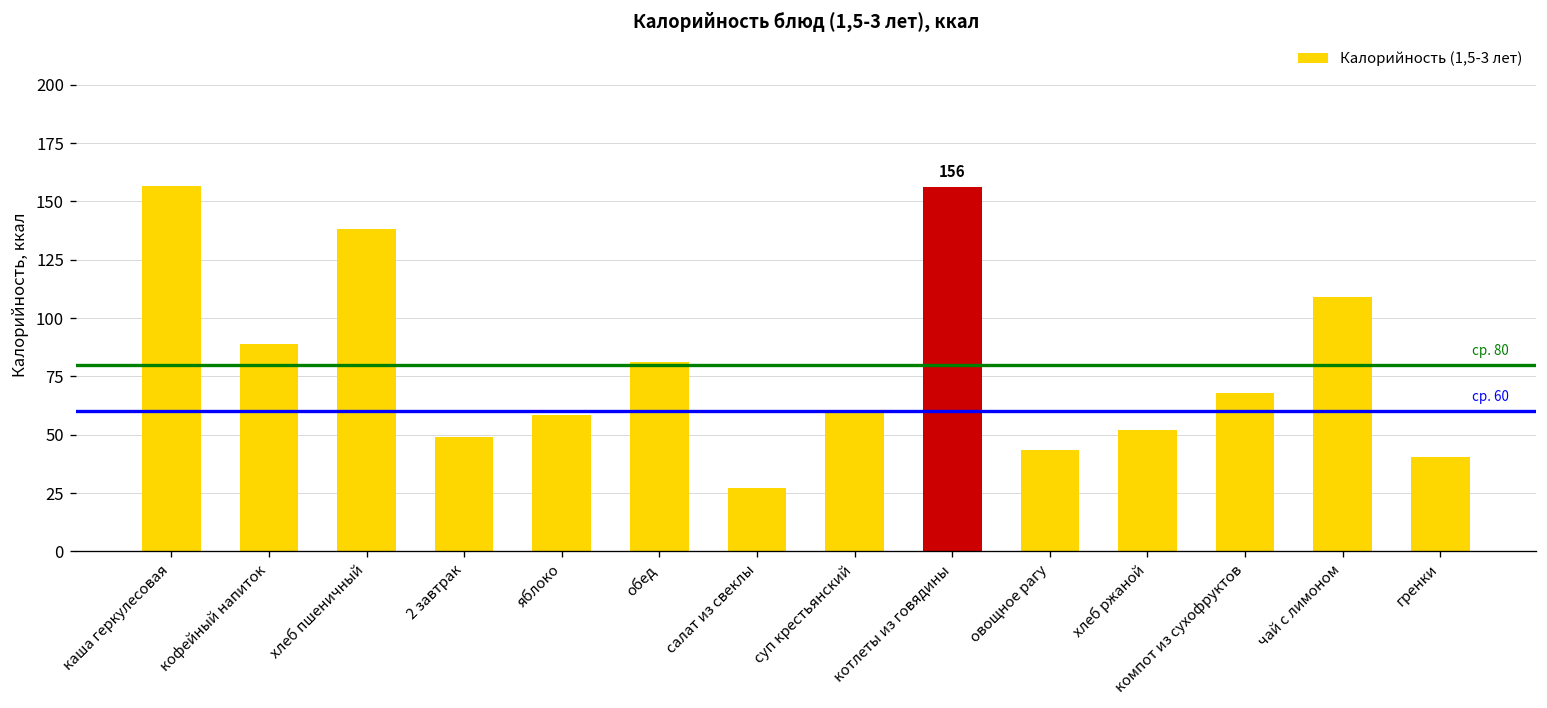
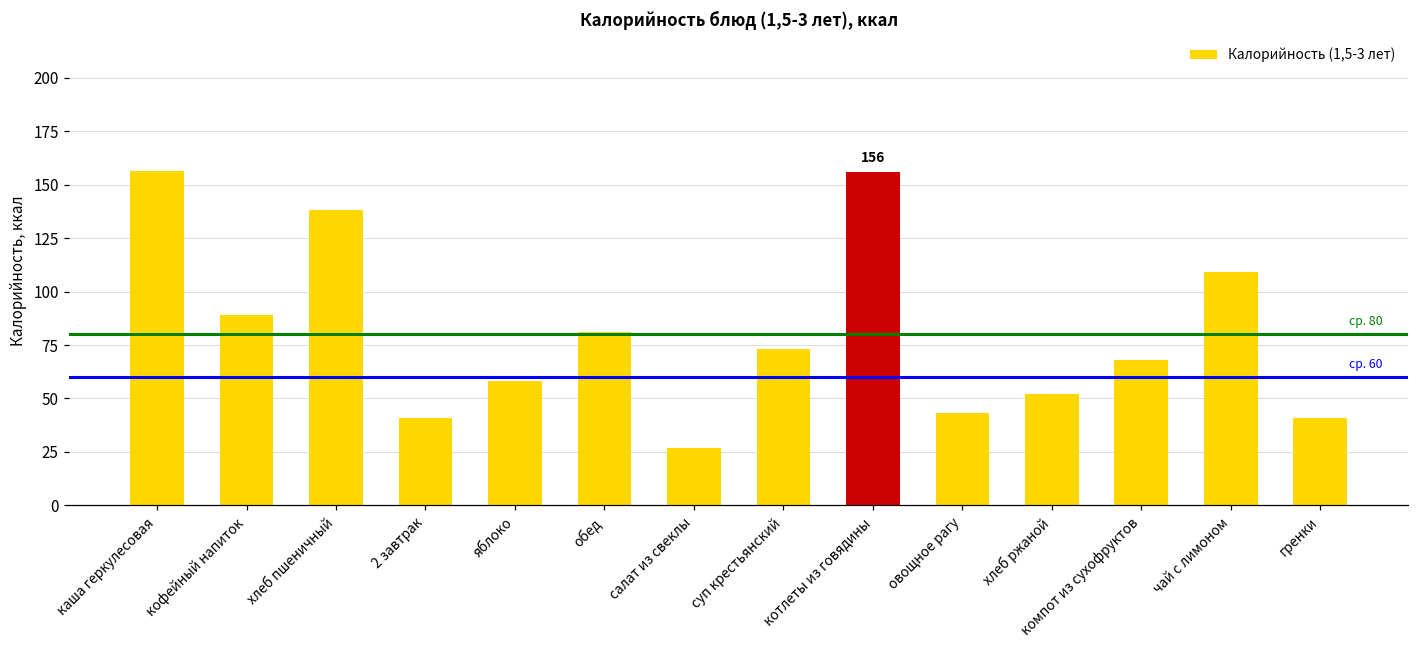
  {
    "каша геркулесовая": 157,
    "кофейный напиток": 89,
    "хлеб пшеничный": 138,
-   "2 завтрак": 49,
+   "2 завтрак": 41,
    "яблоко": 58,
    "обед": 81,
    "салат из свеклы": 27,
-   "суп крестьянский": 60,
+   "суп крестьянский": 73,
    "овощное рагу": 43,
    "хлеб ржаной": 52,
    "компот из сухофруктов": 68,
    "чай с лимоном": 109,
    "гренки": 41
  }
